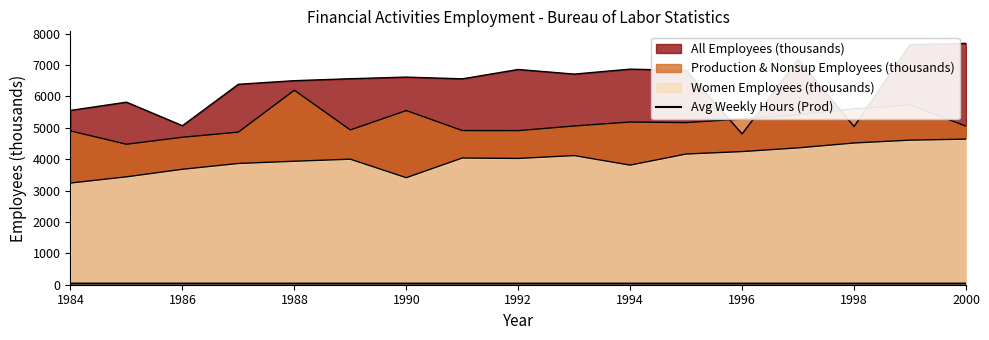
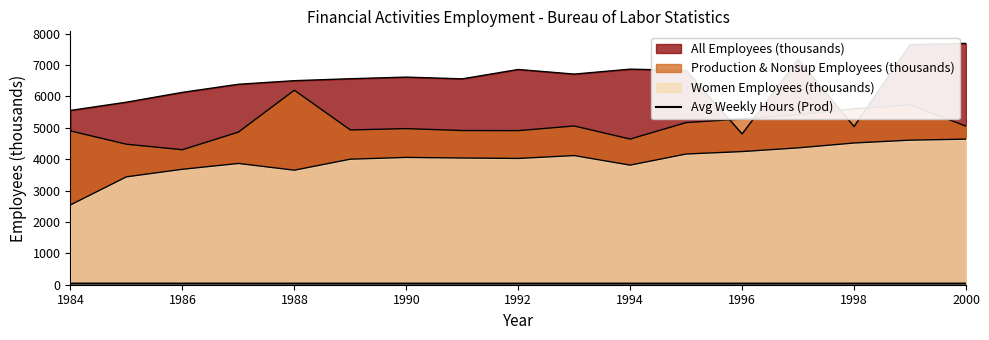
  {
    "All Employees (thousands)": {
      "1984": 5600,
-     "1986": 5100,
+     "1986": 6100,
      "1988": 6500,
      "1990": 6600,
      "1992": 6900,
      "1994": 6900,
      "1996": 4800,
      "1998": 5000,
      "2000": 7700
    },
    "Production & Nonsup Employees (thousands)": {
      "1984": 4900,
-     "1986": 4700,
+     "1986": 4300,
      "1988": 6200,
-     "1990": 5500,
+     "1990": 5000,
      "1992": 4900,
-     "1994": 5200,
+     "1994": 4600,
      "2000": 5100
    },
    "Women Employees (thousands)": {
-     "1984": 3200,
+     "1984": 2500,
      "1986": 3700,
-     "1988": 3900,
-     "1990": 3400,
+     "1988": 3600,
+     "1990": 4100,
      "1992": 4000,
      "1994": 3800,
      "1996": 4200,
      "1998": 4500,
      "2000": 4600
    },
    "Avg Weekly Hours (Prod)": {
      "1984": 0,
      "1986": 0,
      "1988": 0,
      "1990": 0,
      "1992": 0,
      "1994": 0,
      "1996": 0,
      "1998": 0,
      "2000": 0
    }
  }
